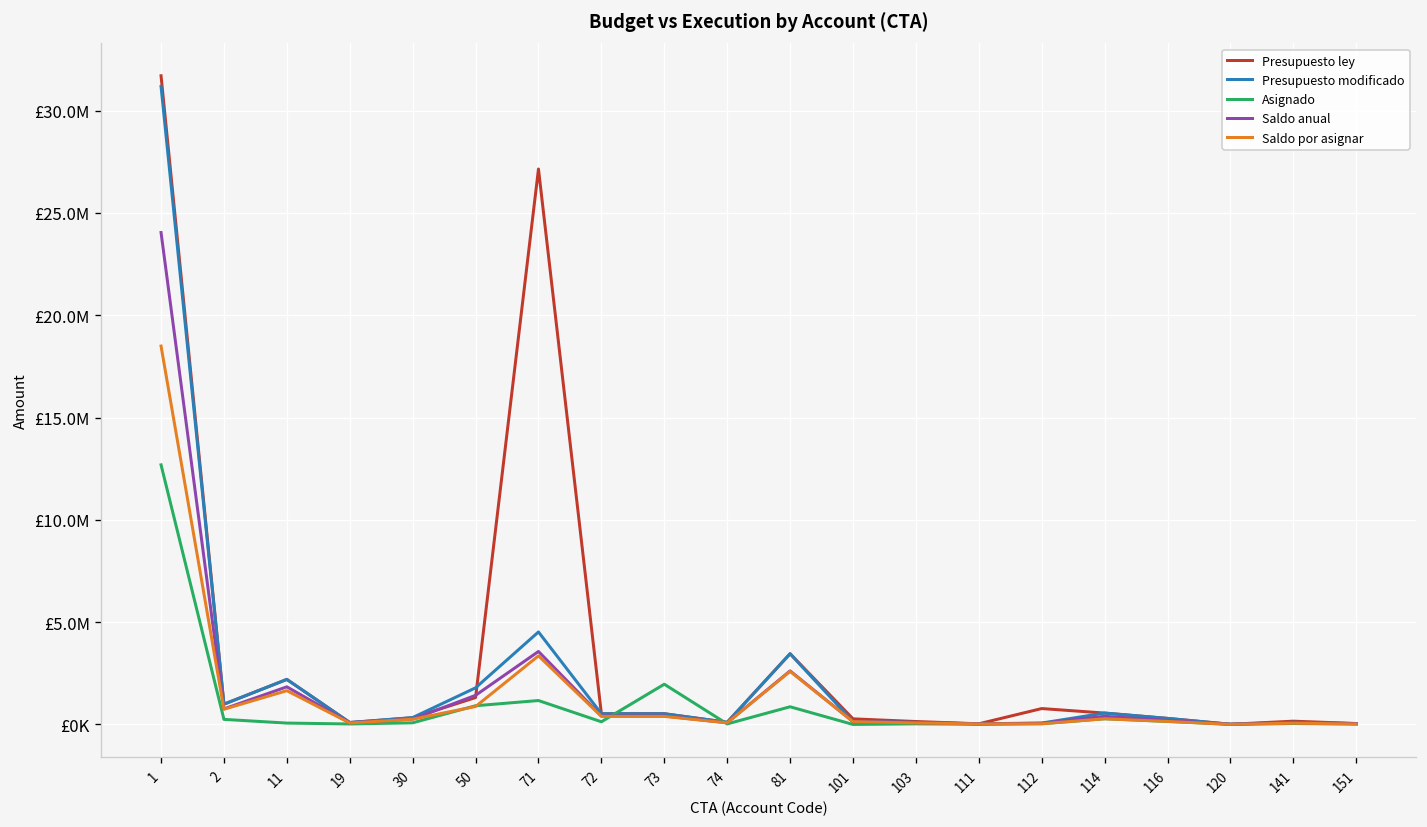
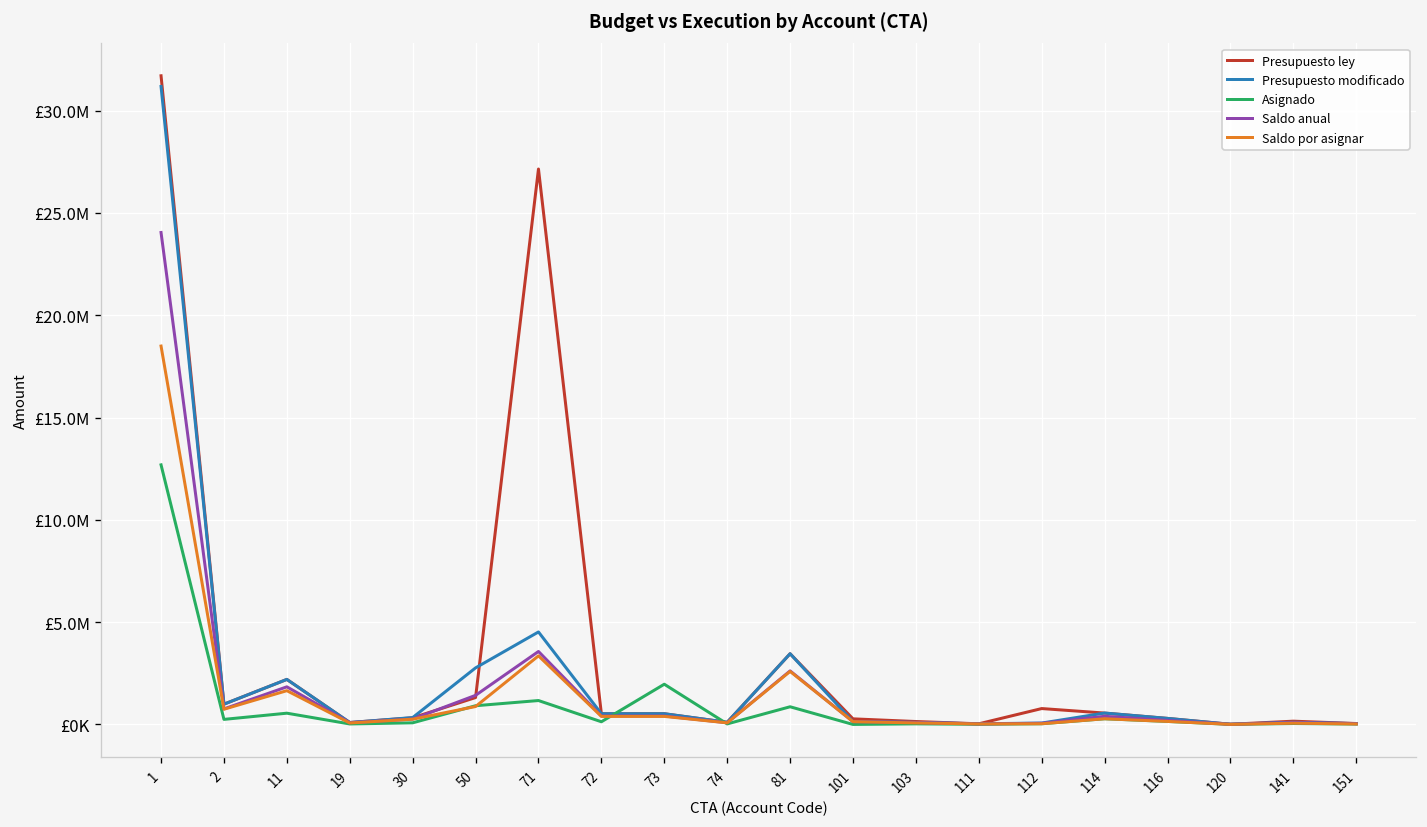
  {
    "Presupuesto ley": {
      "1": "£31700000",
      "71": "£27100000",
      "112": "£800000"
    },
    "Presupuesto modificado": {
      "1": "£31200000",
-     "50": "£1800000",
+     "50": "£2800000",
      "71": "£4500000"
    },
    "Asignado": {
      "1": "£12700000",
      "2": "£200000",
-     "11": "£100000",
+     "11": "£600000",
      "30": "£100000",
      "71": "£1200000",
      "72": "£100000",
      "73": "£2000000",
      "81": "£900000"
    },
    "Saldo anual": {
      "1": "£24000000",
      "11": "£1800000",
      "71": "£3600000"
    },
    "Saldo por asignar": {
      "1": "£18500000",
      "11": "£1700000",
      "71": "£3400000"
    }
  }
